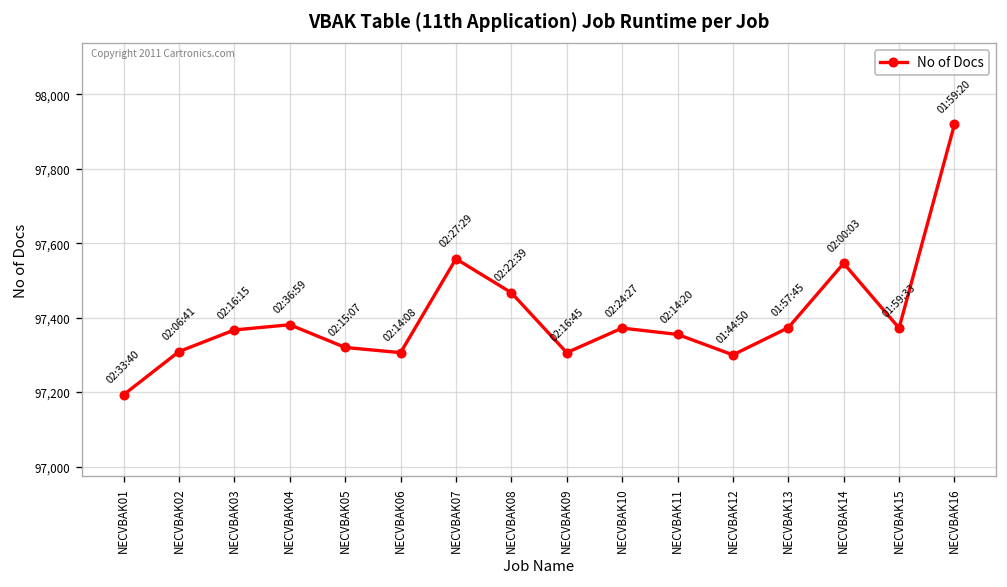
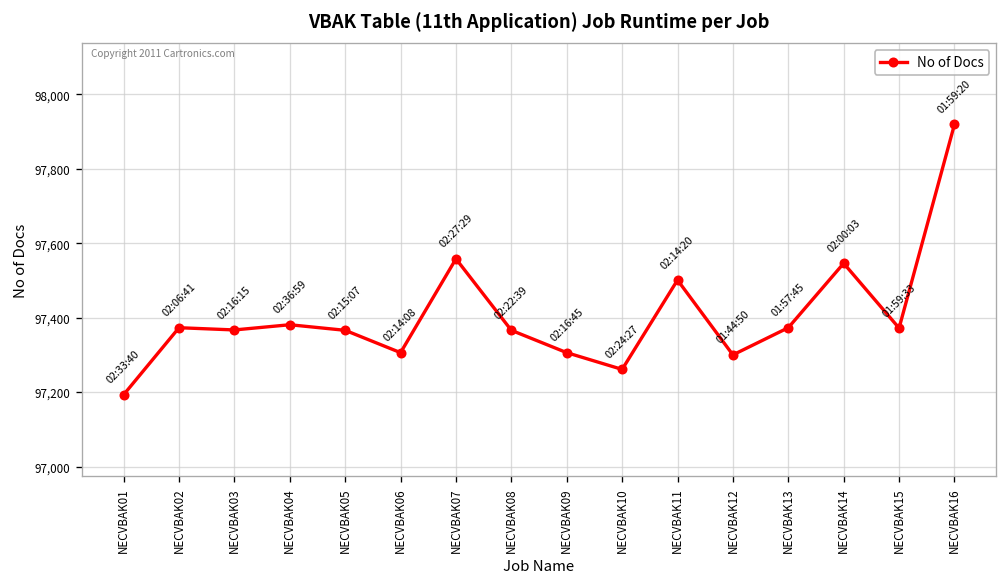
  {
-   "NECVBAK02": "97,310",
-   "NECVBAK05": "97,320",
-   "NECVBAK08": "97,470",
-   "NECVBAK10": "97,370",
-   "NECVBAK11": "97,360"
+   "NECVBAK02": "97,370",
+   "NECVBAK05": "97,370",
+   "NECVBAK08": "97,370",
+   "NECVBAK10": "97,260",
+   "NECVBAK11": "97,500"
  }
